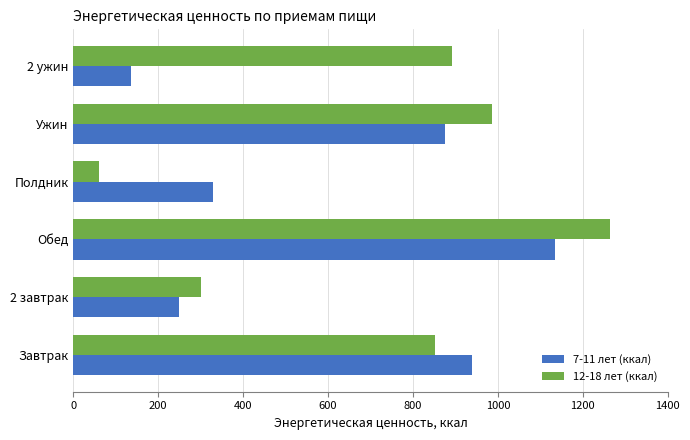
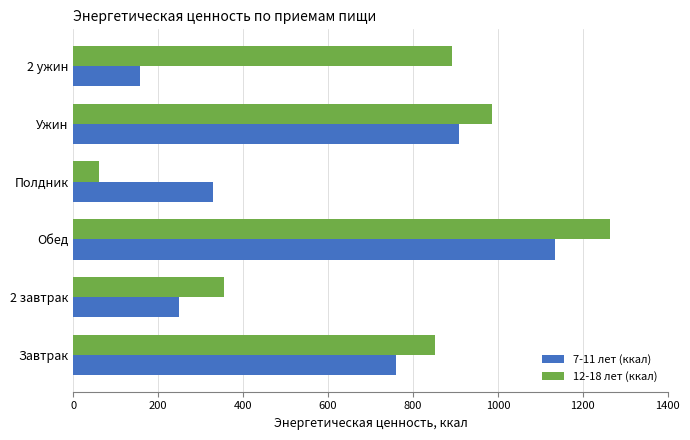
  {
    "7-11 лет (ккал)": {
-     "2 ужин": 140,
-     "Ужин": 880,
+     "2 ужин": 160,
+     "Ужин": 910,
      "Полдник": 330,
      "Обед": 1140,
      "2 завтрак": 250,
-     "Завтрак": 940
+     "Завтрак": 760
    },
    "12-18 лет (ккал)": {
      "2 ужин": 890,
      "Ужин": 990,
      "Полдник": 60,
      "Обед": 1260,
-     "2 завтрак": 300,
+     "2 завтрак": 350,
      "Завтрак": 850
    }
  }
